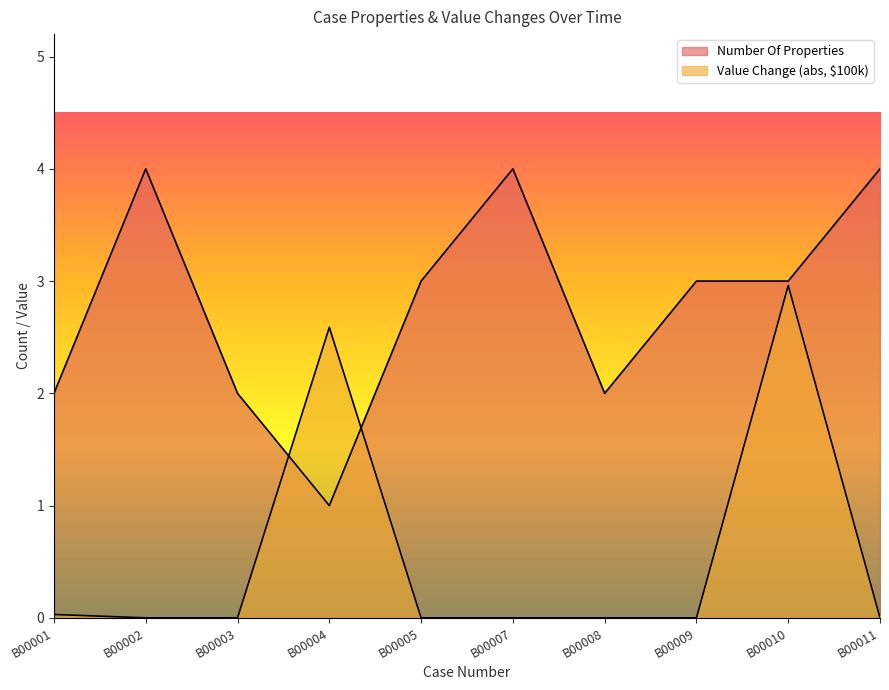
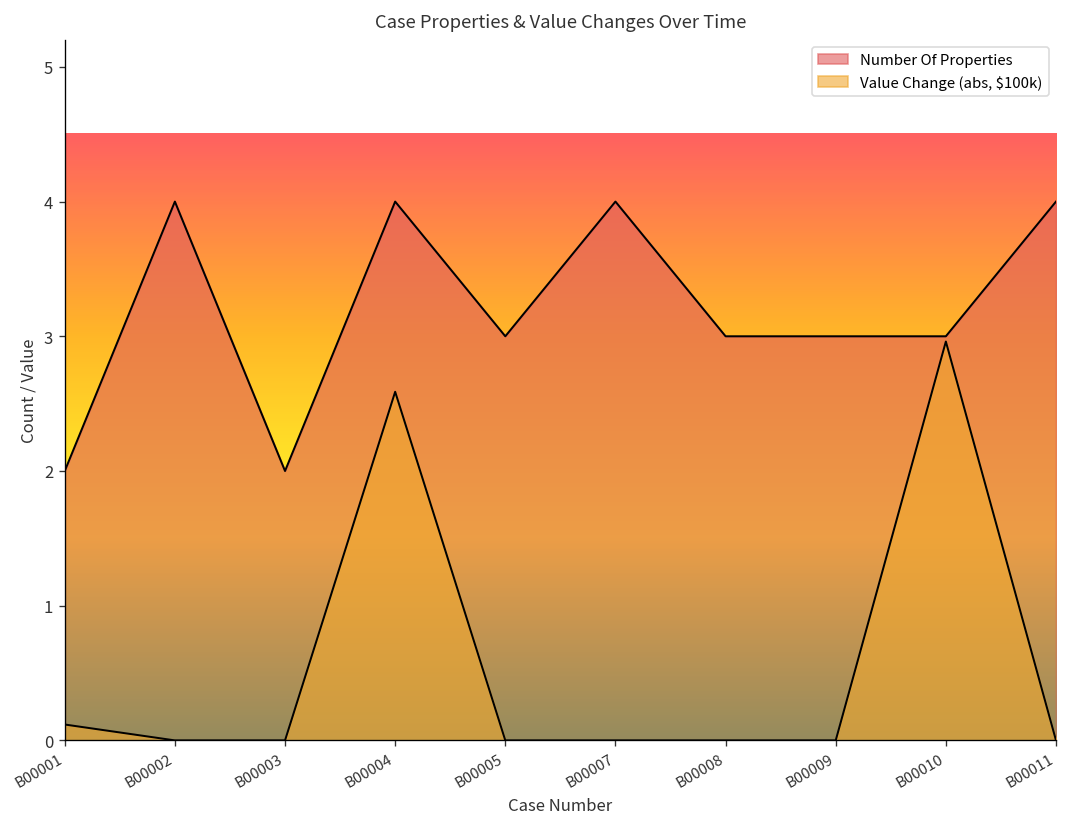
  {
    "Number Of Properties": {
      "B00001": 2,
      "B00002": 4,
      "B00003": 2,
-     "B00004": 1,
+     "B00004": 4,
      "B00005": 3,
      "B00007": 4,
-     "B00008": 2,
+     "B00008": 3,
      "B00009": 3,
      "B00010": 3,
      "B00011": 4
    },
    "Value Change (abs, $100k)": {
-     "B00001": 0.03,
+     "B00001": 0.12,
      "B00002": 0.00,
      "B00003": 0.00,
      "B00004": 2.59,
      "B00005": 0.00,
      "B00007": 0.00,
      "B00008": 0.00,
      "B00009": 0.00,
      "B00010": 2.96,
      "B00011": 0.00
    }
  }
